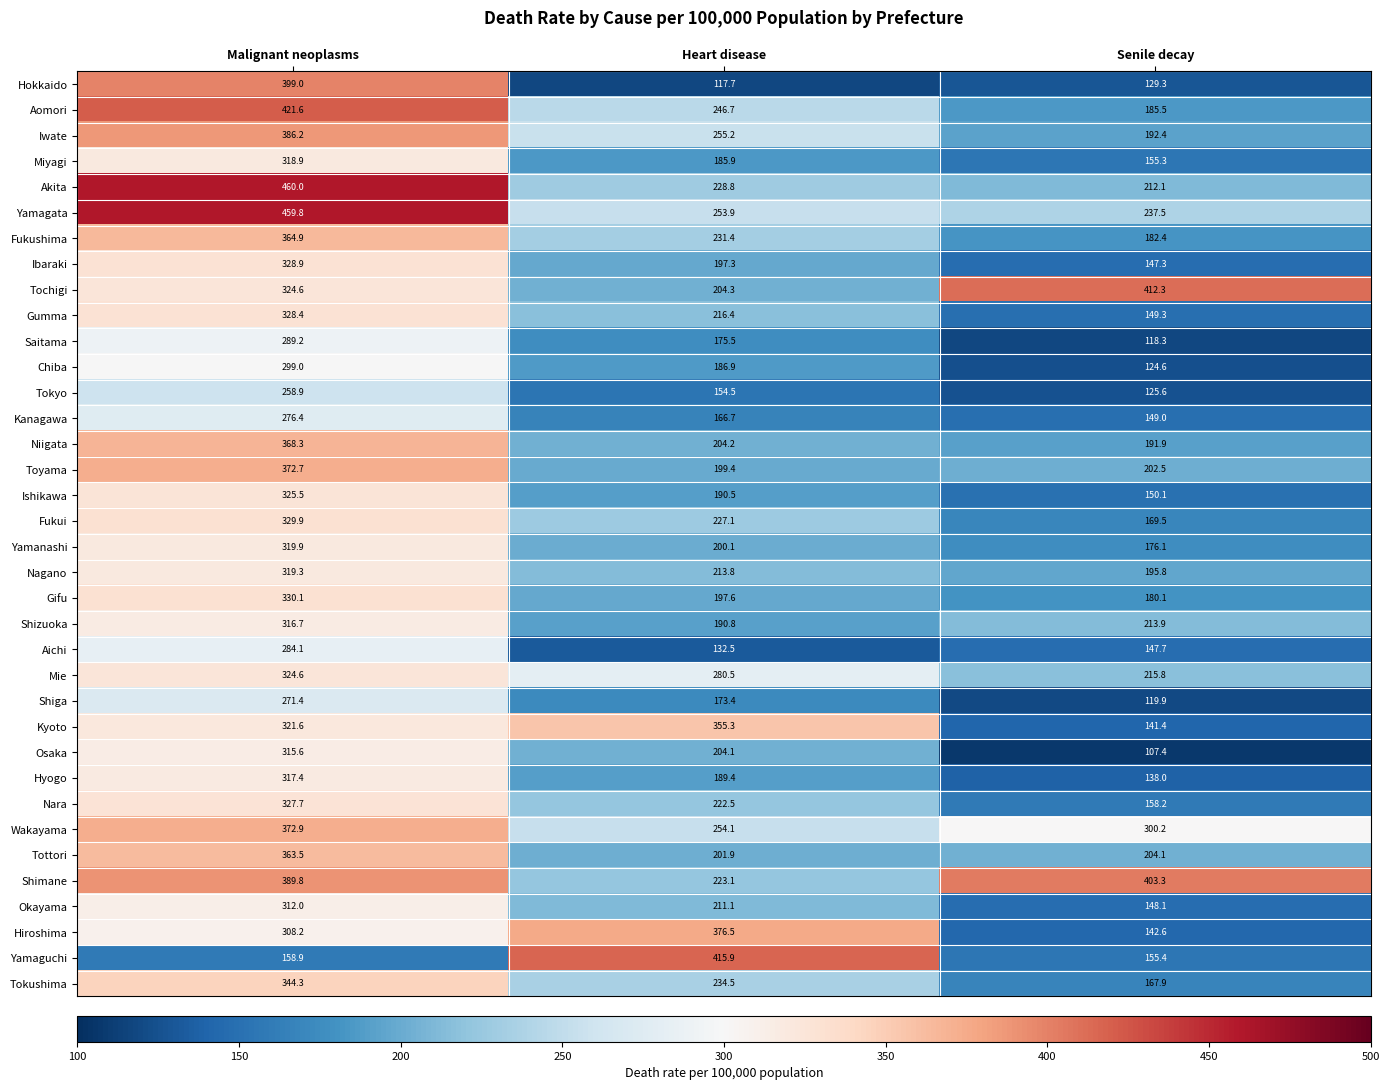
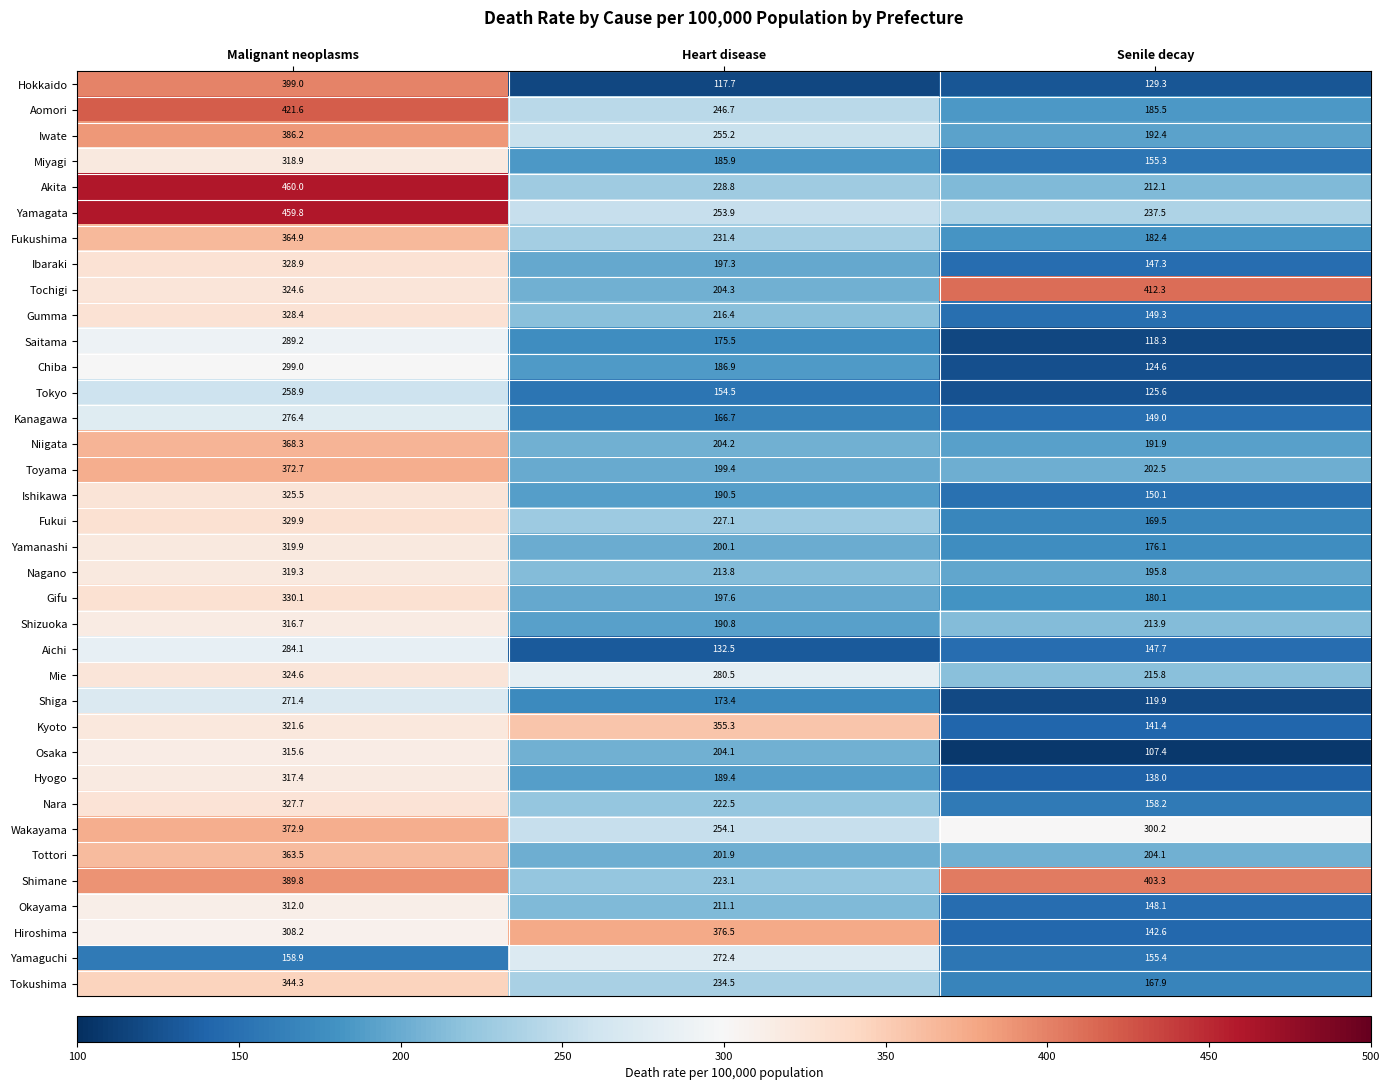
  {
    "Hokkaido": {
      "Malignant neoplasms": 399.0,
      "Heart disease": 117.7,
      "Senile decay": 129.3
    },
    "Aomori": {
      "Malignant neoplasms": 421.6,
      "Heart disease": 246.7,
      "Senile decay": 185.5
    },
    "Iwate": {
      "Malignant neoplasms": 386.2,
      "Heart disease": 255.2,
      "Senile decay": 192.4
    },
    "Miyagi": {
      "Malignant neoplasms": 318.9,
      "Heart disease": 185.9,
      "Senile decay": 155.3
    },
    "Akita": {
      "Malignant neoplasms": 460.0,
      "Heart disease": 228.8,
      "Senile decay": 212.1
    },
    "Yamagata": {
      "Malignant neoplasms": 459.8,
      "Heart disease": 253.9,
      "Senile decay": 237.5
    },
    "Fukushima": {
      "Malignant neoplasms": 364.9,
      "Heart disease": 231.4,
      "Senile decay": 182.4
    },
    "Ibaraki": {
      "Malignant neoplasms": 328.9,
      "Heart disease": 197.3,
      "Senile decay": 147.3
    },
    "Tochigi": {
      "Malignant neoplasms": 324.6,
      "Heart disease": 204.3,
      "Senile decay": 412.3
    },
    "Gumma": {
      "Malignant neoplasms": 328.4,
      "Heart disease": 216.4,
      "Senile decay": 149.3
    },
    "Saitama": {
      "Malignant neoplasms": 289.2,
      "Heart disease": 175.5,
      "Senile decay": 118.3
    },
    "Chiba": {
      "Malignant neoplasms": 299.0,
      "Heart disease": 186.9,
      "Senile decay": 124.6
    },
    "Tokyo": {
      "Malignant neoplasms": 258.9,
      "Heart disease": 154.5,
      "Senile decay": 125.6
    },
    "Kanagawa": {
      "Malignant neoplasms": 276.4,
      "Heart disease": 166.7,
      "Senile decay": 149.0
    },
    "Niigata": {
      "Malignant neoplasms": 368.3,
      "Heart disease": 204.2,
      "Senile decay": 191.9
    },
    "Toyama": {
      "Malignant neoplasms": 372.7,
      "Heart disease": 199.4,
      "Senile decay": 202.5
    },
    "Ishikawa": {
      "Malignant neoplasms": 325.5,
      "Heart disease": 190.5,
      "Senile decay": 150.1
    },
    "Fukui": {
      "Malignant neoplasms": 329.9,
      "Heart disease": 227.1,
      "Senile decay": 169.5
    },
    "Yamanashi": {
      "Malignant neoplasms": 319.9,
      "Heart disease": 200.1,
      "Senile decay": 176.1
    },
    "Nagano": {
      "Malignant neoplasms": 319.3,
      "Heart disease": 213.8,
      "Senile decay": 195.8
    },
    "Gifu": {
      "Malignant neoplasms": 330.1,
      "Heart disease": 197.6,
      "Senile decay": 180.1
    },
    "Shizuoka": {
      "Malignant neoplasms": 316.7,
      "Heart disease": 190.8,
      "Senile decay": 213.9
    },
    "Aichi": {
      "Malignant neoplasms": 284.1,
      "Heart disease": 132.5,
      "Senile decay": 147.7
    },
    "Mie": {
      "Malignant neoplasms": 324.6,
      "Heart disease": 280.5,
      "Senile decay": 215.8
    },
    "Shiga": {
      "Malignant neoplasms": 271.4,
      "Heart disease": 173.4,
      "Senile decay": 119.9
    },
    "Kyoto": {
      "Malignant neoplasms": 321.6,
      "Heart disease": 355.3,
      "Senile decay": 141.4
    },
    "Osaka": {
      "Malignant neoplasms": 315.6,
      "Heart disease": 204.1,
      "Senile decay": 107.4
    },
    "Hyogo": {
      "Malignant neoplasms": 317.4,
      "Heart disease": 189.4,
      "Senile decay": 138.0
    },
    "Nara": {
      "Malignant neoplasms": 327.7,
      "Heart disease": 222.5,
      "Senile decay": 158.2
    },
    "Wakayama": {
      "Malignant neoplasms": 372.9,
      "Heart disease": 254.1,
      "Senile decay": 300.2
    },
    "Tottori": {
      "Malignant neoplasms": 363.5,
      "Heart disease": 201.9,
      "Senile decay": 204.1
    },
    "Shimane": {
      "Malignant neoplasms": 389.8,
      "Heart disease": 223.1,
      "Senile decay": 403.3
    },
    "Okayama": {
      "Malignant neoplasms": 312.0,
      "Heart disease": 211.1,
      "Senile decay": 148.1
    },
    "Hiroshima": {
      "Malignant neoplasms": 308.2,
      "Heart disease": 376.5,
      "Senile decay": 142.6
    },
    "Yamaguchi": {
      "Malignant neoplasms": 158.9,
-     "Heart disease": 415.9,
+     "Heart disease": 272.4,
      "Senile decay": 155.4
    },
    "Tokushima": {
      "Malignant neoplasms": 344.3,
      "Heart disease": 234.5,
      "Senile decay": 167.9
    }
  }
